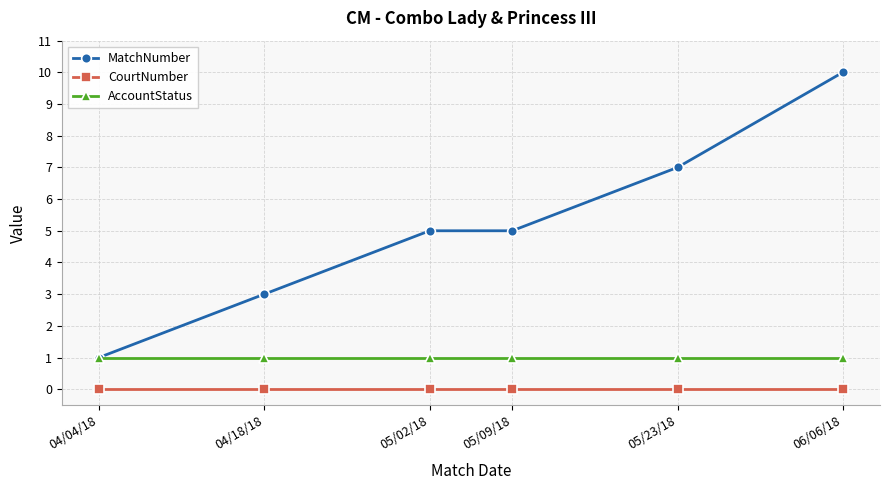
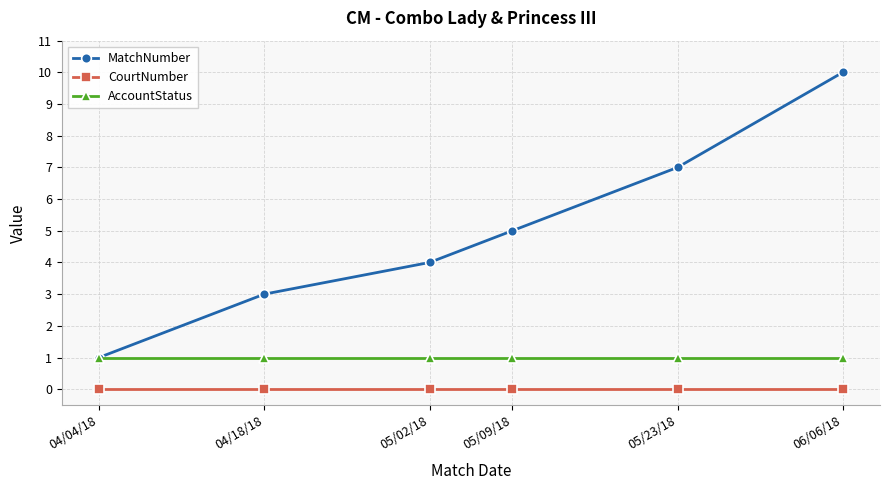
  {
    "MatchNumber": {
      "04/18/18": 3,
-     "05/02/18": 5,
+     "05/02/18": 4,
      "05/09/18": 5,
      "05/23/18": 7,
      "06/06/18": 10
    },
    "CourtNumber": {
      "04/04/18": 0,
      "04/18/18": 0,
      "05/02/18": 0,
      "05/09/18": 0,
      "05/23/18": 0,
      "06/06/18": 0
    },
    "AccountStatus": {
      "04/18/18": 1,
      "05/02/18": 1,
      "05/09/18": 1,
      "05/23/18": 1,
      "06/06/18": 1
    }
  }
